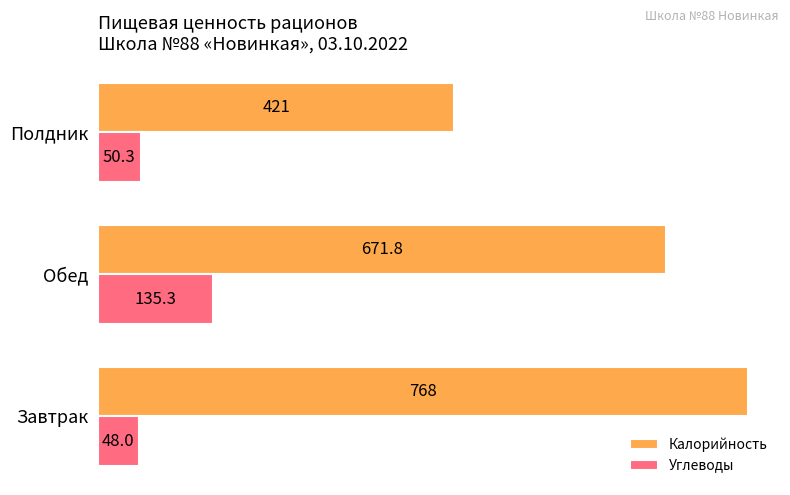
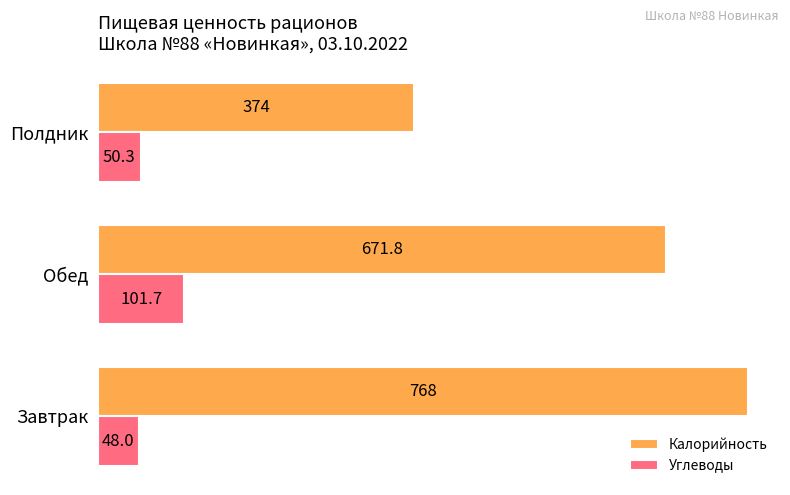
  {
    "Калорийность": {
-     "Полдник": 421,
+     "Полдник": 374,
      "Обед": 671.8,
      "Завтрак": 768
    },
    "Углеводы": {
      "Полдник": 50.3,
-     "Обед": 135.3,
+     "Обед": 101.7,
      "Завтрак": 48.0
    }
  }
